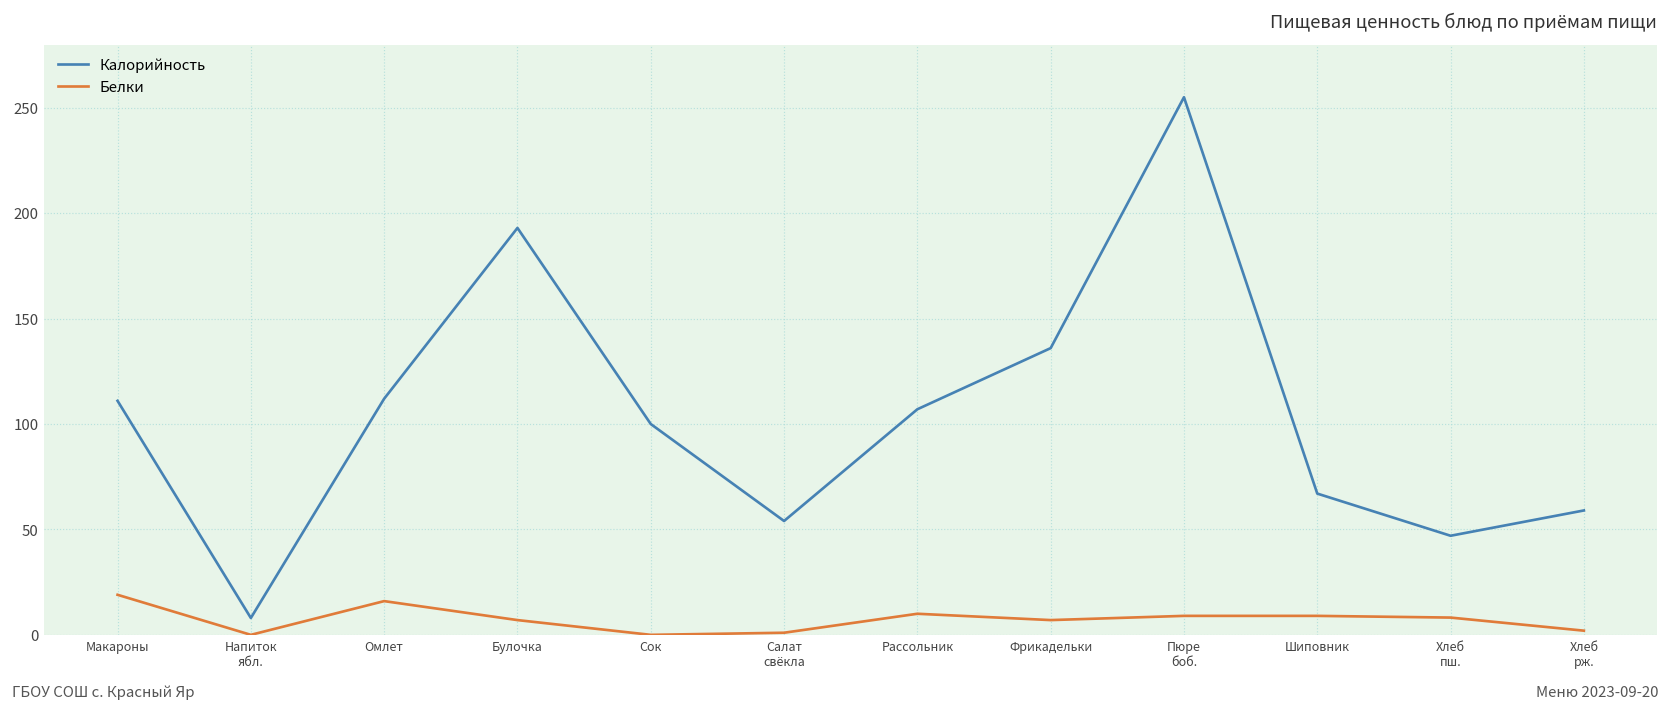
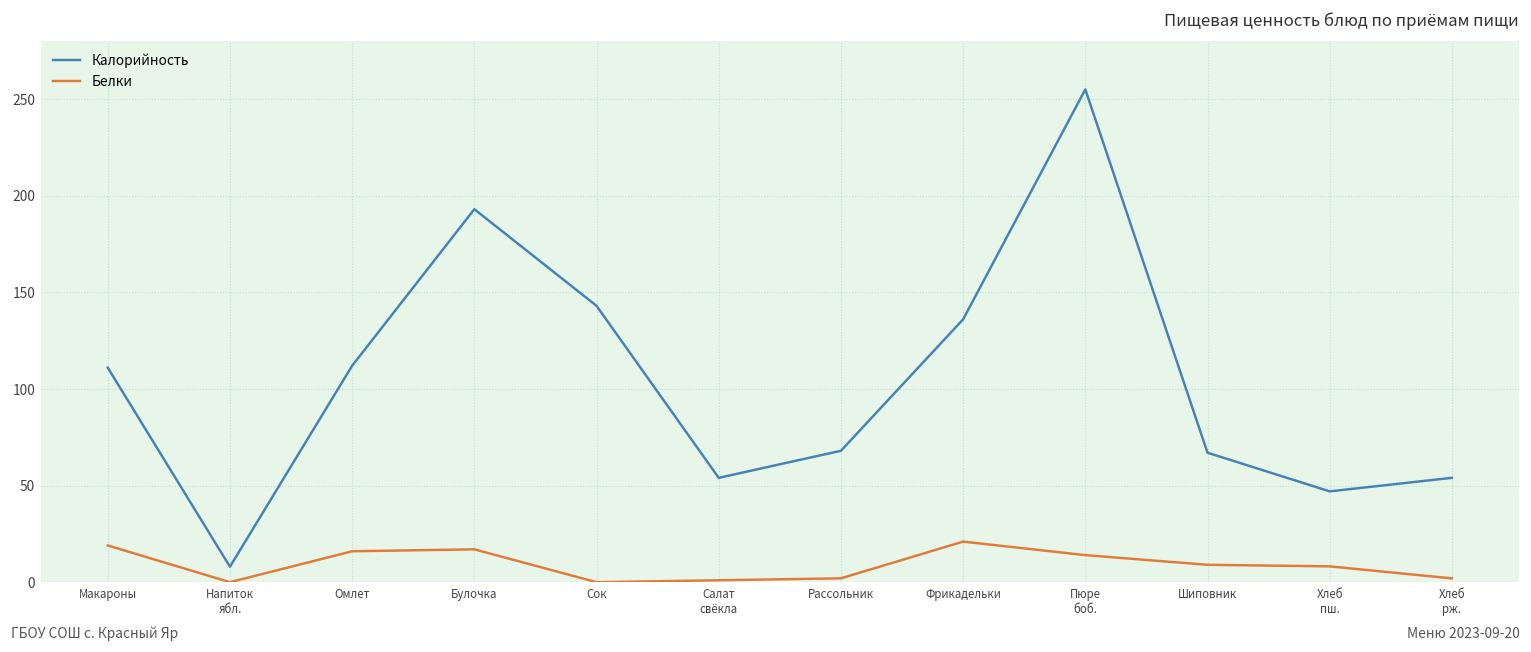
  {
    "Калорийность": {
      "Макароны": 111,
      "Напиток ябл.": 8,
      "Омлет": 112,
      "Булочка": 193,
-     "Сок": 100,
+     "Сок": 143,
      "Салат свёкла": 54,
-     "Рассольник": 107,
+     "Рассольник": 68,
      "Фрикадельки": 136,
      "Пюре боб.": 255,
      "Шиповник": 67,
      "Хлеб пш.": 47,
-     "Хлеб рж.": 59
+     "Хлеб рж.": 54
    },
    "Белки": {
      "Макароны": 19,
      "Напиток ябл.": 0,
      "Омлет": 16,
-     "Булочка": 7,
+     "Булочка": 17,
      "Сок": 0,
      "Салат свёкла": 1,
-     "Рассольник": 10,
-     "Фрикадельки": 7,
-     "Пюре боб.": 9,
+     "Рассольник": 2,
+     "Фрикадельки": 21,
+     "Пюре боб.": 14,
      "Шиповник": 9,
      "Хлеб пш.": 8,
      "Хлеб рж.": 2
    }
  }
